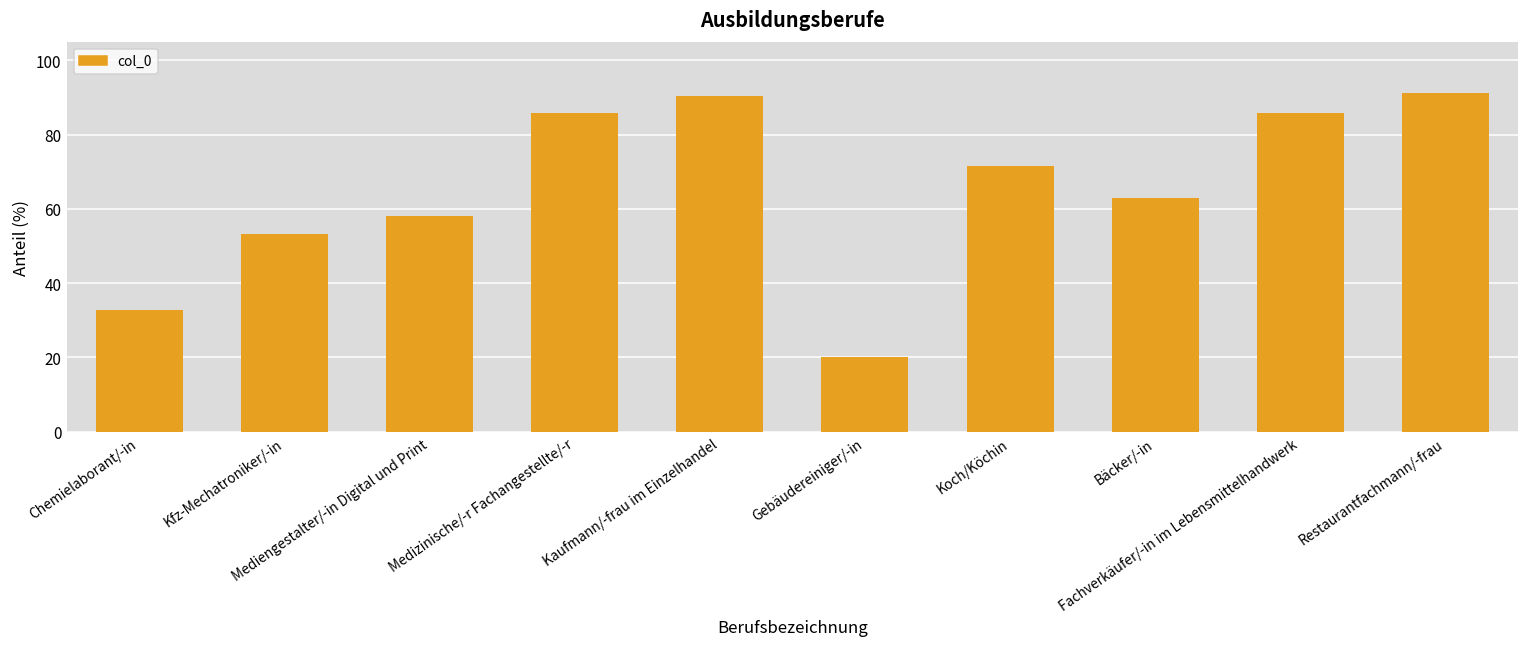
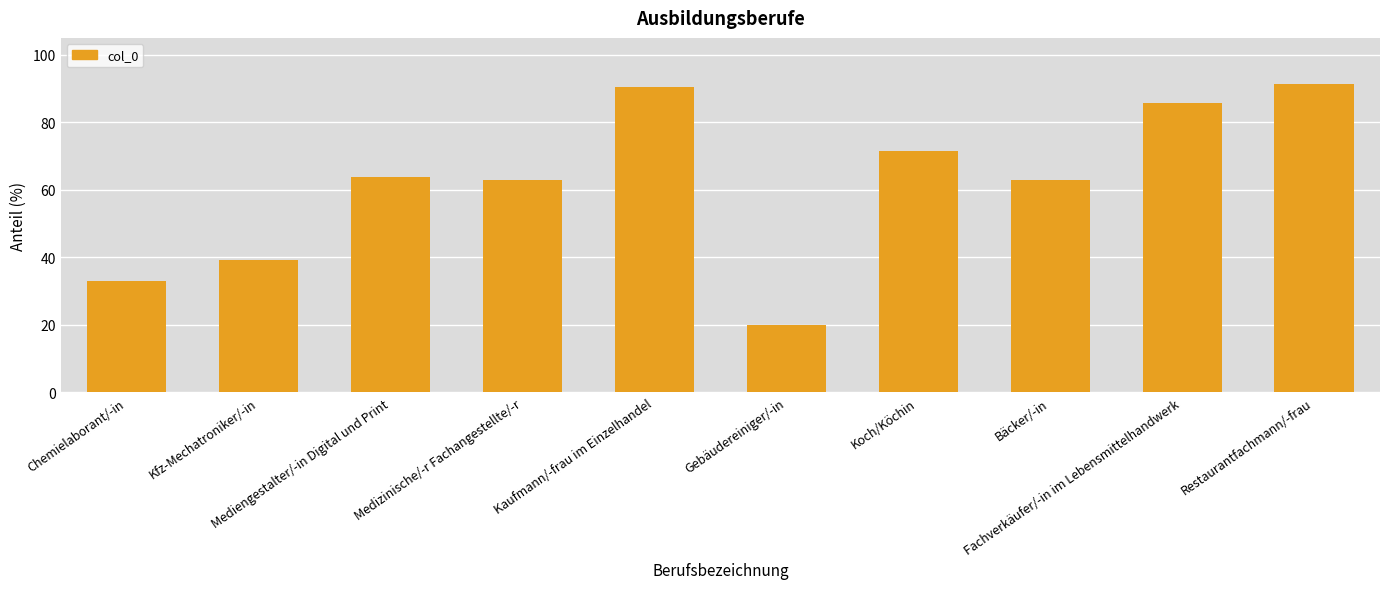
  {
    "Chemielaborant/-in": 33,
-   "Kfz-Mechatroniker/-in": 53,
-   "Mediengestalter/-in Digital und Print": 58,
-   "Medizinische/-r Fachangestellte/-r": 86,
+   "Kfz-Mechatroniker/-in": 39,
+   "Mediengestalter/-in Digital und Print": 64,
+   "Medizinische/-r Fachangestellte/-r": 63,
    "Kaufmann/-frau im Einzelhandel": 90,
    "Gebäudereiniger/-in": 20,
    "Koch/Köchin": 72,
    "Bäcker/-in": 63,
    "Fachverkäufer/-in im Lebensmittelhandwerk": 86,
    "Restaurantfachmann/-frau": 91
  }
